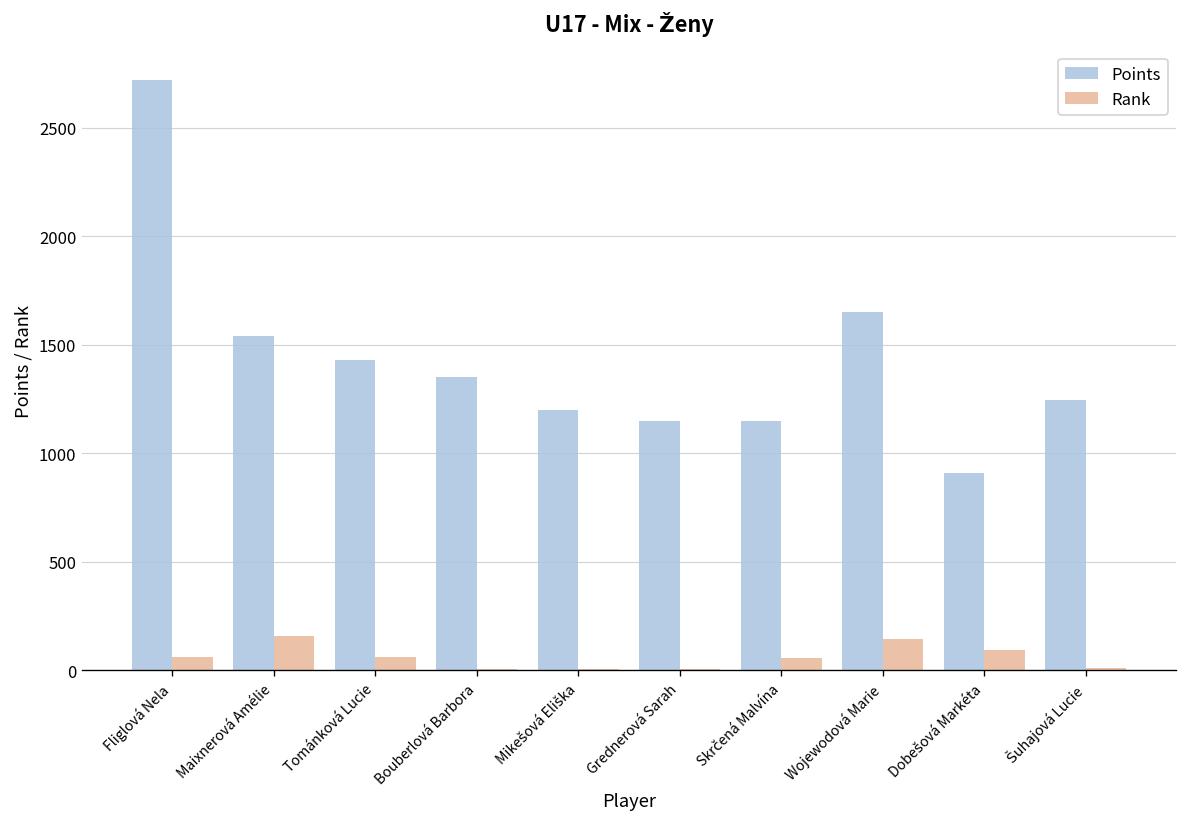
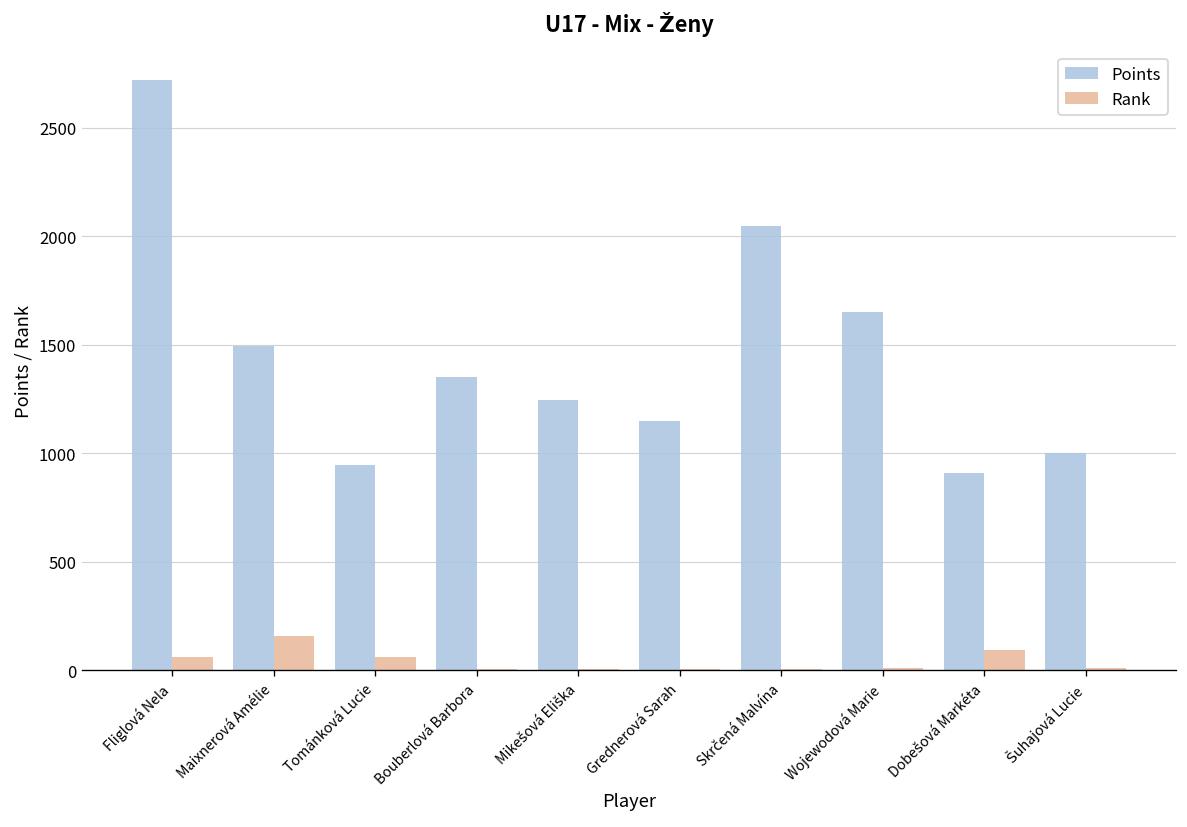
  {
    "Points": {
      "Fliglová Nela": 2720,
-     "Maixnerová Amélie": 1540,
-     "Tománková Lucie": 1430,
+     "Maixnerová Amélie": 1490,
+     "Tománková Lucie": 950,
      "Bouberlová Barbora": 1350,
-     "Mikešová Eliška": 1200,
+     "Mikešová Eliška": 1250,
      "Grednerová Sarah": 1150,
-     "Skrčená Malvína": 1150,
+     "Skrčená Malvína": 2050,
      "Wojewodová Marie": 1650,
      "Dobešová Markéta": 910,
-     "Šuhajová Lucie": 1250
+     "Šuhajová Lucie": 1000
    },
    "Rank": {
      "Fliglová Nela": 60,
      "Maixnerová Amélie": 160,
      "Tománková Lucie": 60,
-     "Skrčená Malvína": 60,
-     "Wojewodová Marie": 140,
+     "Skrčená Malvína": 10,
+     "Wojewodová Marie": 10,
      "Dobešová Markéta": 90
    }
  }
